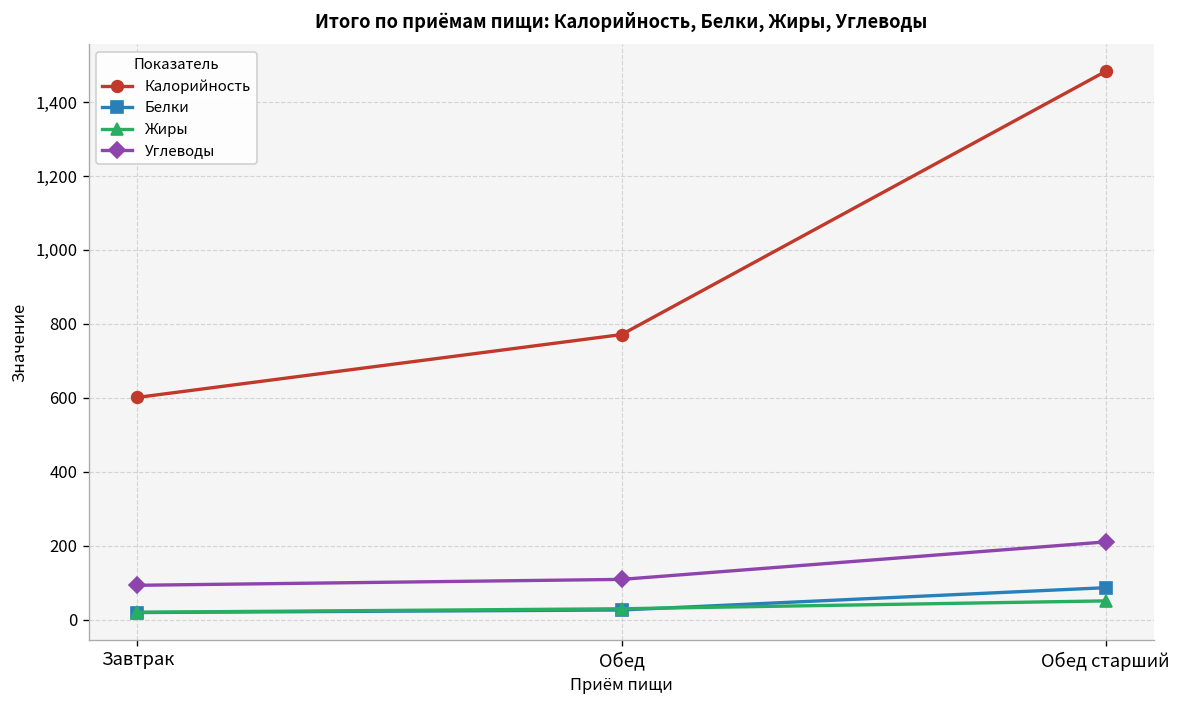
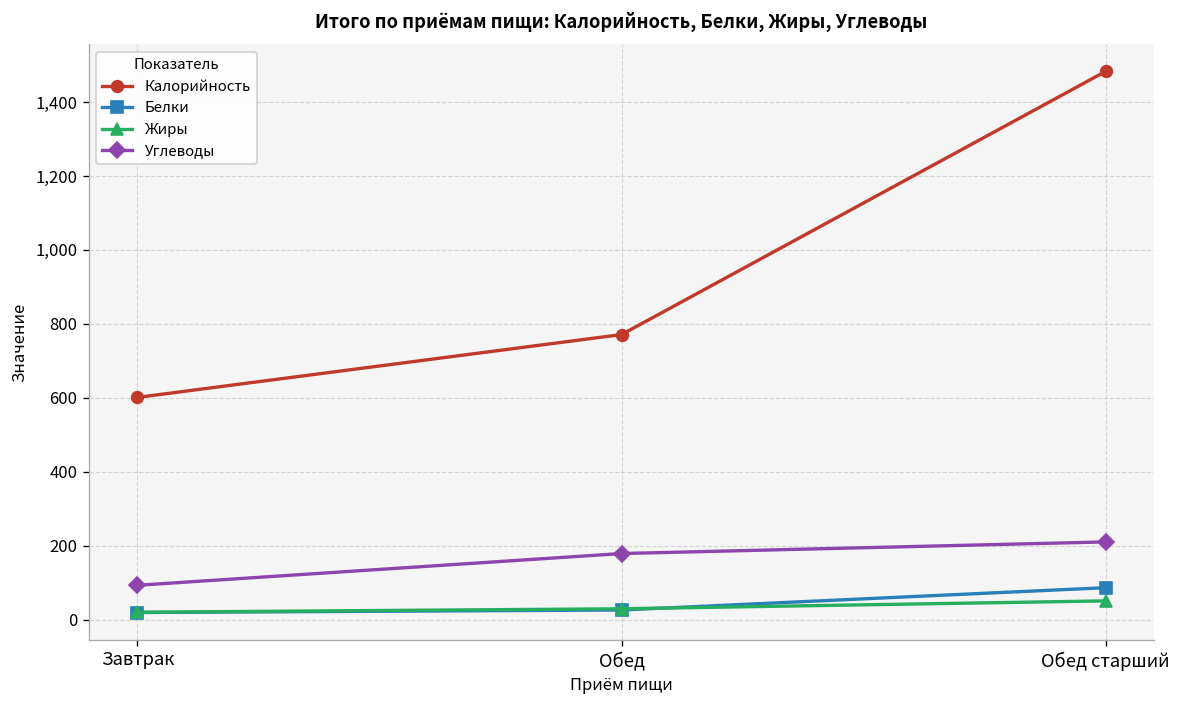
  {
    "Калорийность": {
      "Завтрак": "600",
      "Обед": "770",
      "Обед старший": "1,480"
    },
    "Белки": {
      "Обед старший": "90"
    },
    "Жиры": {
      "Обед старший": "50"
    },
    "Углеводы": {
      "Завтрак": "90",
-     "Обед": "110",
+     "Обед": "180",
      "Обед старший": "210"
    }
  }
